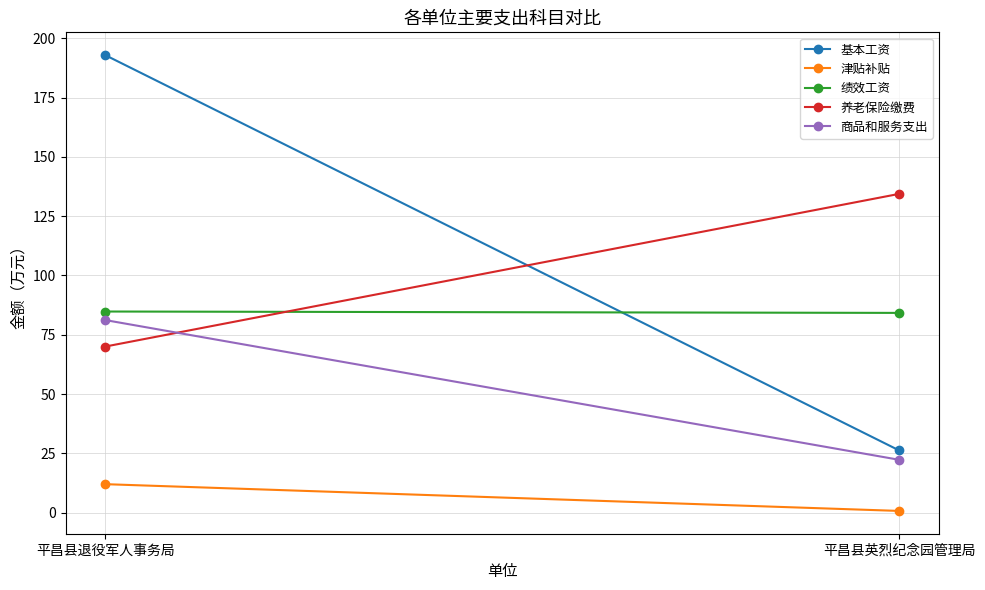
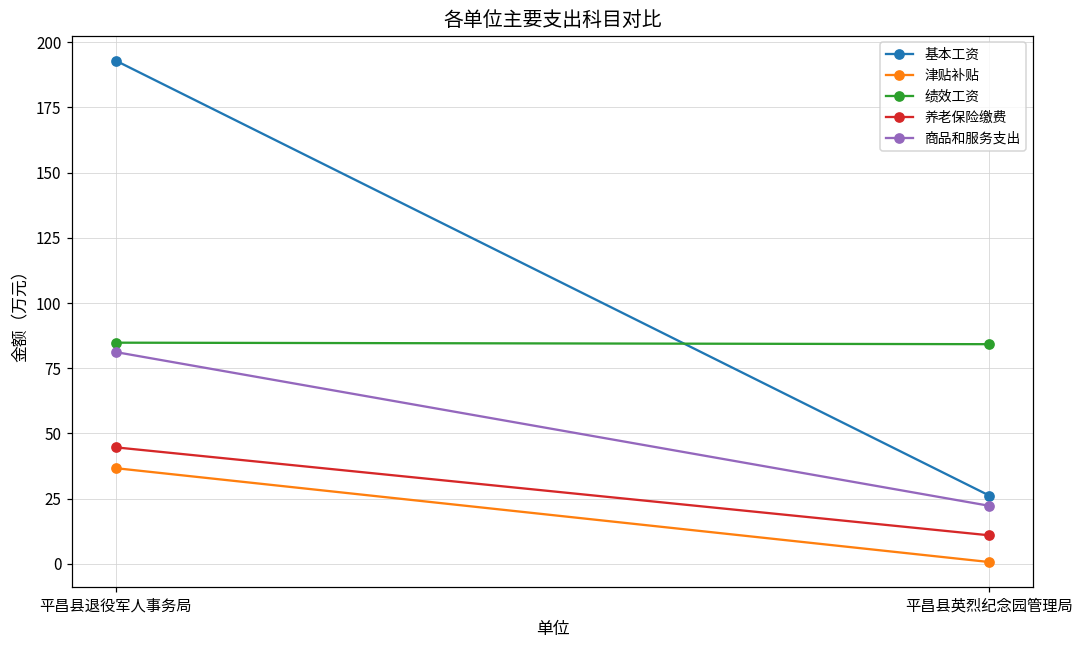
  {
    "基本工资": {
      "平昌县退役军人事务局": 193,
      "平昌县英烈纪念园管理局": 26
    },
    "津贴补贴": {
-     "平昌县退役军人事务局": 12,
+     "平昌县退役军人事务局": 37,
      "平昌县英烈纪念园管理局": 1
    },
    "绩效工资": {
      "平昌县退役军人事务局": 85,
      "平昌县英烈纪念园管理局": 84
    },
    "养老保险缴费": {
-     "平昌县退役军人事务局": 70,
-     "平昌县英烈纪念园管理局": 134
+     "平昌县退役军人事务局": 45,
+     "平昌县英烈纪念园管理局": 11
    },
    "商品和服务支出": {
      "平昌县退役军人事务局": 81,
      "平昌县英烈纪念园管理局": 22
    }
  }
